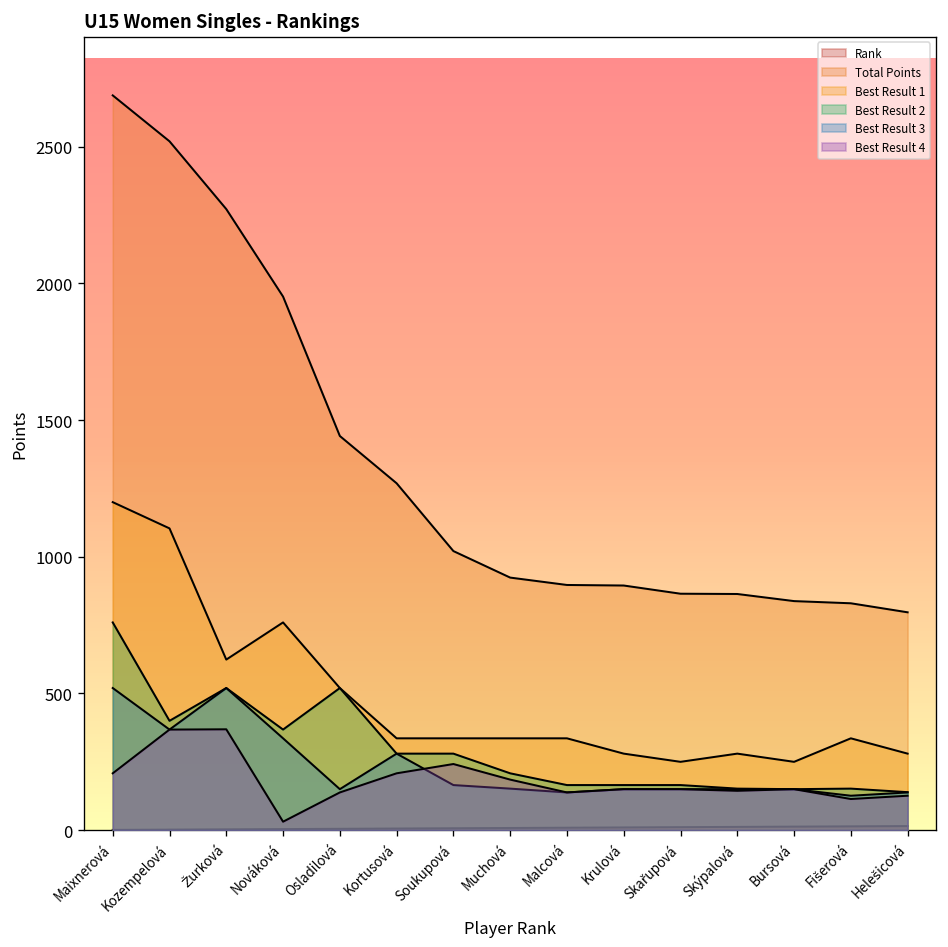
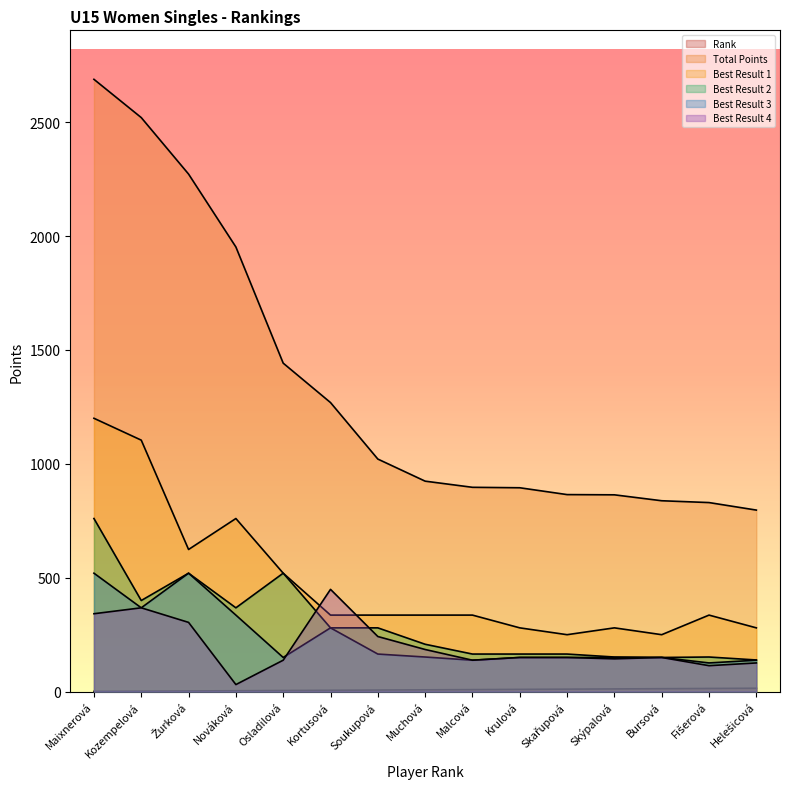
  {
    "Best Result 4": {
-     "Maixnerová": 210,
-     "Žurková": 370,
+     "Maixnerová": 340,
+     "Žurková": 300,
      "Nováková": 30,
      "Osladilová": 140,
-     "Kortusová": 210,
+     "Kortusová": 450,
      "Soukupová": 240,
      "Muchová": 190,
      "Fišerová": 110,
      "Helešicová": 130
    }
  }
